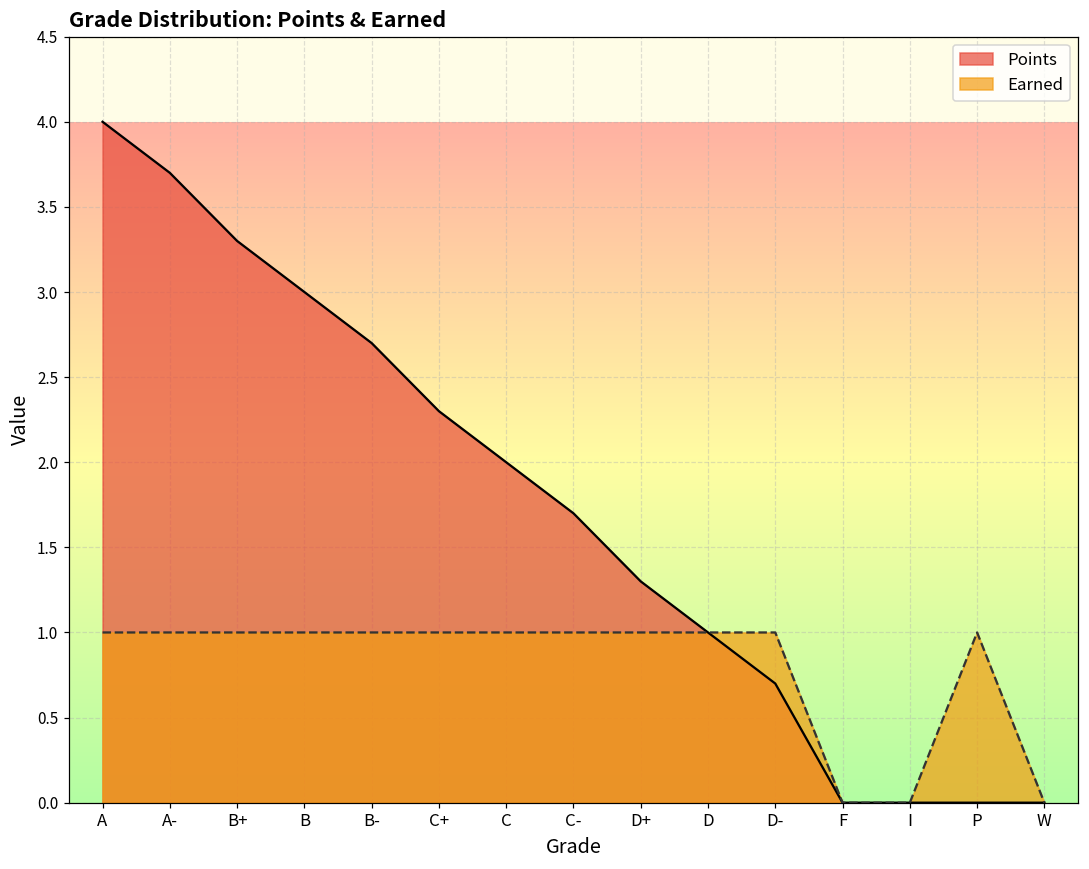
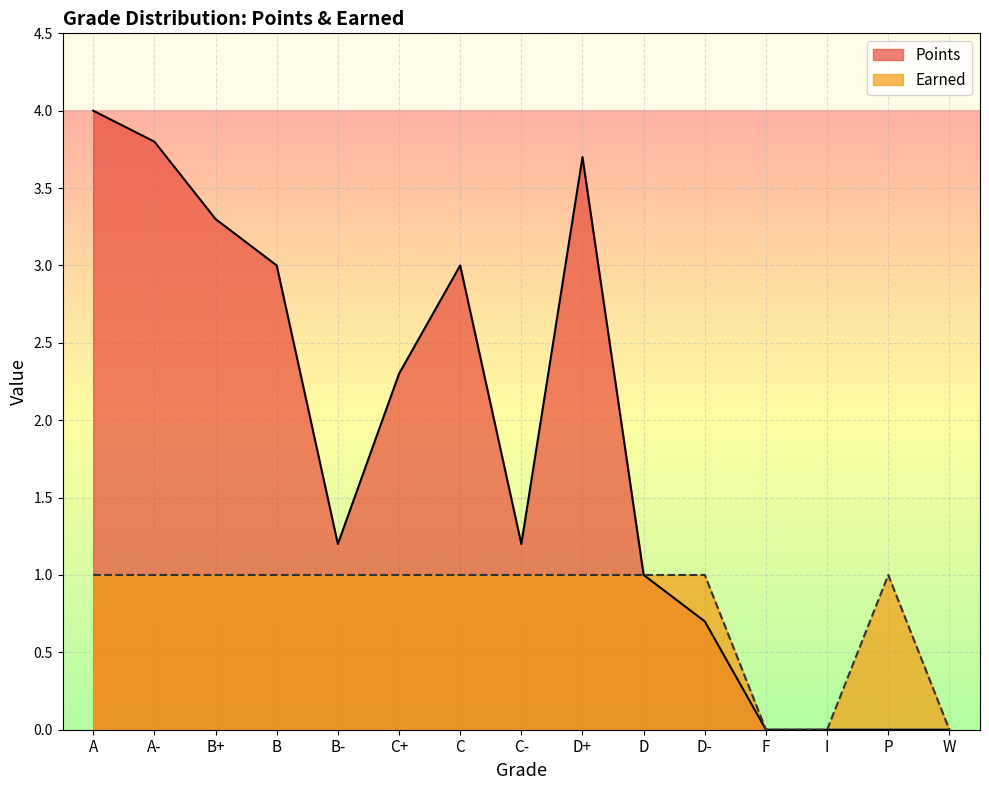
  {
    "Points": {
      "A": 4.0,
-     "A-": 3.7,
+     "A-": 3.8,
      "B+": 3.3,
      "B": 3.0,
-     "B-": 2.7,
+     "B-": 1.2,
      "C+": 2.3,
-     "C": 2,
-     "C-": 1.7,
-     "D+": 1.3,
+     "C": 3,
+     "C-": 1.2,
+     "D+": 3.7,
      "D-": 0.7,
      "P": 0.0
    },
    "Earned": {
      "A": 1.0,
      "A-": 1.0,
      "B+": 1.0,
      "B": 1.0,
      "B-": 1.0,
      "C+": 1.0,
      "C": 1.0,
      "C-": 1.0,
      "D+": 1.0,
      "D-": 1.0,
      "P": 1.0
    }
  }
